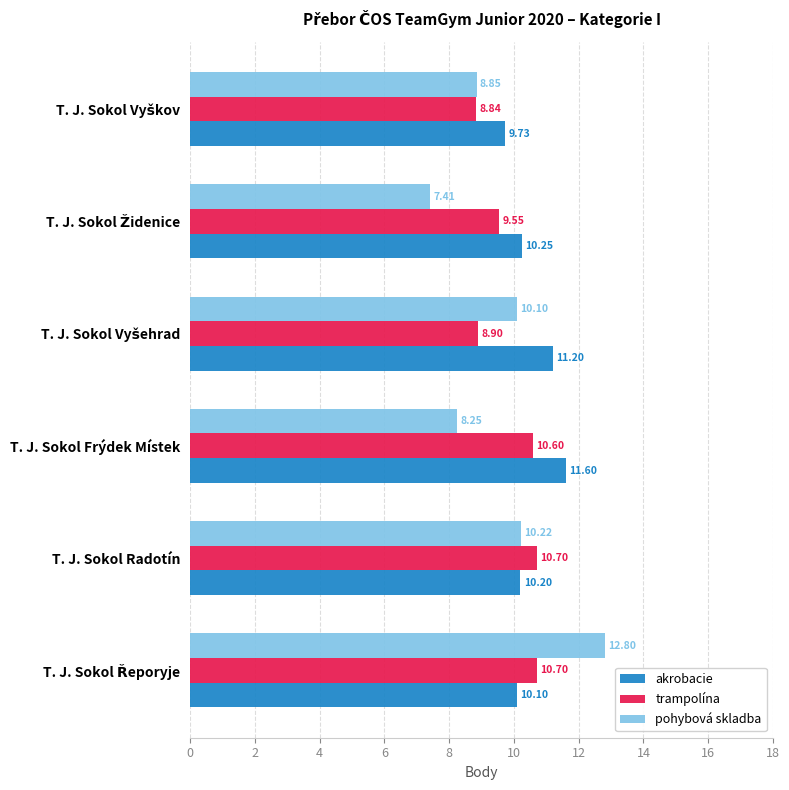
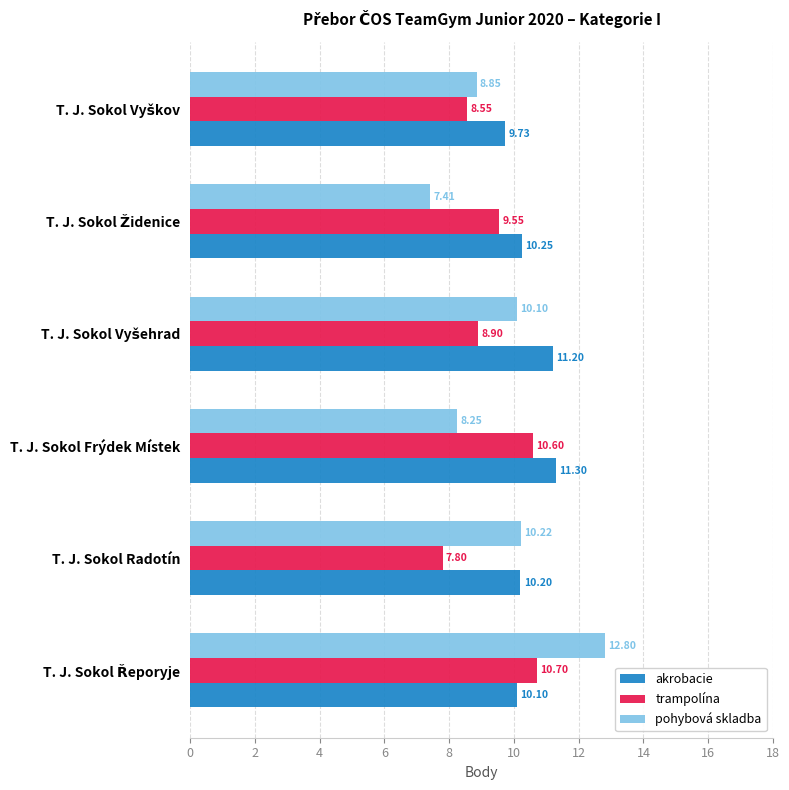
  {
    "akrobacie": {
      "T. J. Sokol Vyškov": 9.73,
      "T. J. Sokol Židenice": 10.25,
      "T. J. Sokol Vyšehrad": 11.20,
-     "T. J. Sokol Frýdek Místek": 11.60,
+     "T. J. Sokol Frýdek Místek": 11.30,
      "T. J. Sokol Radotín": 10.20,
      "T. J. Sokol Řeporyje": 10.10
    },
    "trampolína": {
-     "T. J. Sokol Vyškov": 8.84,
+     "T. J. Sokol Vyškov": 8.55,
      "T. J. Sokol Židenice": 9.55,
      "T. J. Sokol Vyšehrad": 8.90,
      "T. J. Sokol Frýdek Místek": 10.60,
-     "T. J. Sokol Radotín": 10.70,
+     "T. J. Sokol Radotín": 7.80,
      "T. J. Sokol Řeporyje": 10.70
    },
    "pohybová skladba": {
      "T. J. Sokol Vyškov": 8.85,
      "T. J. Sokol Židenice": 7.41,
      "T. J. Sokol Vyšehrad": 10.10,
      "T. J. Sokol Frýdek Místek": 8.25,
      "T. J. Sokol Radotín": 10.22,
      "T. J. Sokol Řeporyje": 12.80
    }
  }
